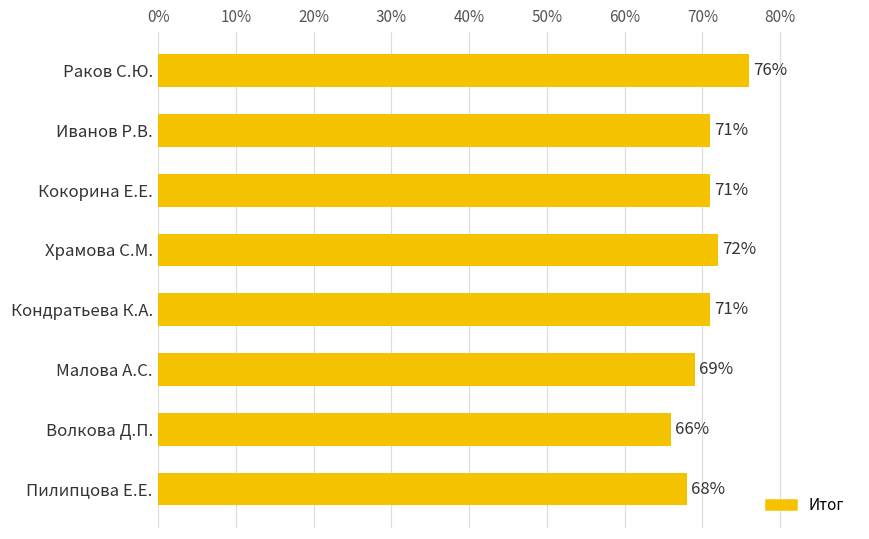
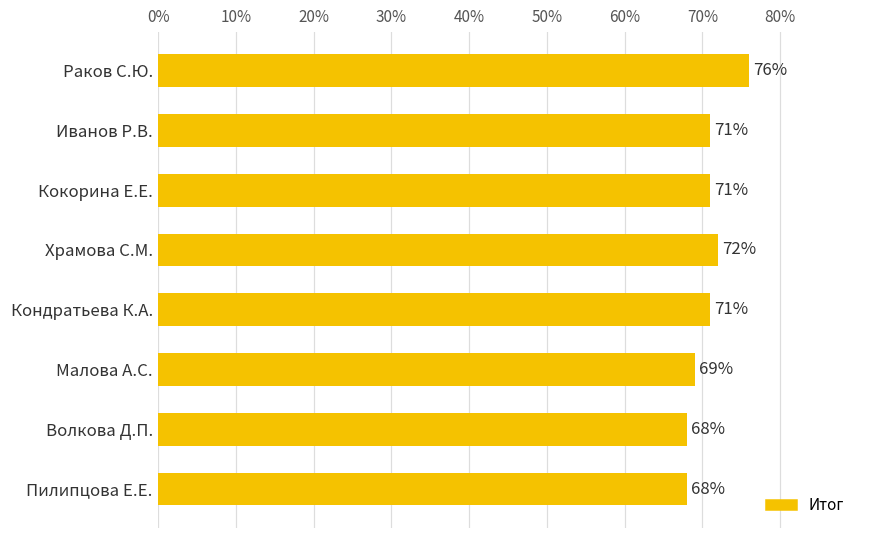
  {
    "Раков С.Ю.": "76%",
    "Иванов Р.В.": "71%",
    "Кокорина Е.Е.": "71%",
    "Храмова С.М.": "72%",
    "Кондратьева К.А.": "71%",
    "Малова А.С.": "69%",
-   "Волкова Д.П.": "66%",
+   "Волкова Д.П.": "68%",
    "Пилипцова Е.Е.": "68%"
  }
